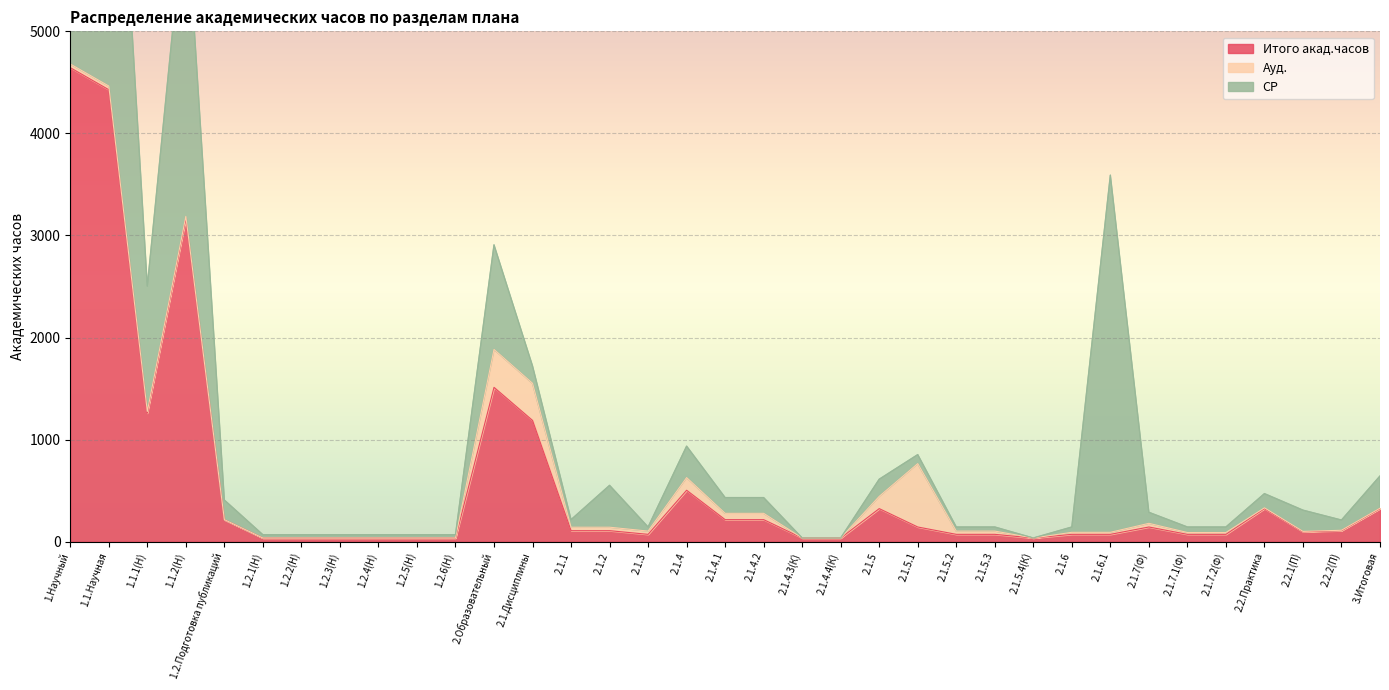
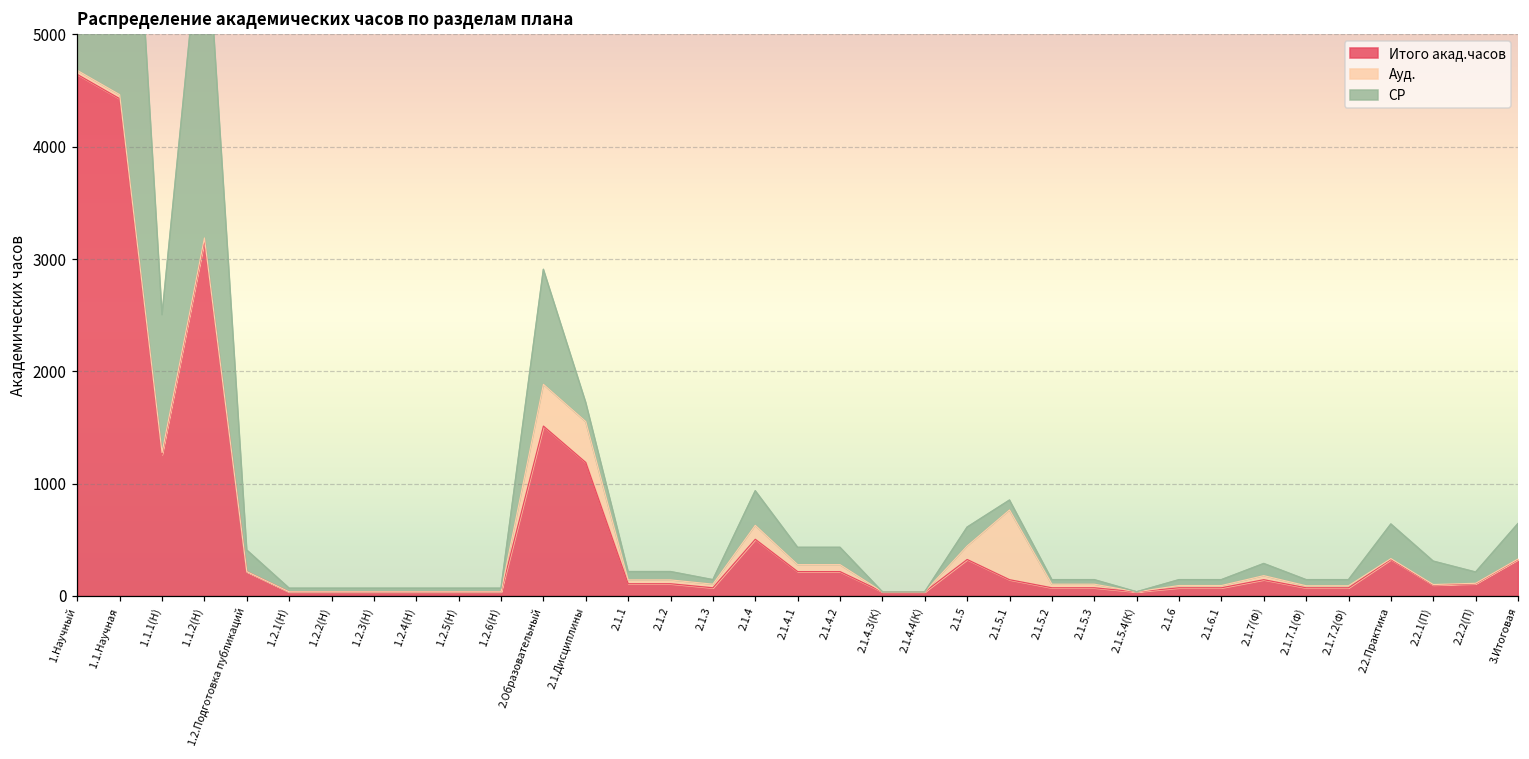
  {
    "Итого акад.часов": {
      "1.Научный": 4640,
      "1.1.Научная": 4430,
      "2.Образовательный": 1510,
      "2.1.Дисциплины": 1190,
      "2.1.1": 110,
      "2.1.2": 110,
      "2.1.3": 70,
      "2.1.4": 500,
      "2.1.4.1": 220,
      "2.1.4.2": 220,
      "2.1.5": 320,
      "2.1.5.1": 140,
      "2.1.5.2": 70,
      "2.1.5.3": 70,
      "2.1.7(Ф)": 140
    },
    "Ауд.": {
      "1.Научный": 40,
      "1.1.Научная": 40,
      "2.Образовательный": 370,
      "2.1.Дисциплины": 360,
      "2.1.1": 30,
      "2.1.2": 30,
      "2.1.3": 30,
      "2.1.4": 120,
      "2.1.4.1": 60,
      "2.1.4.2": 60,
      "2.1.5": 120,
      "2.1.5.1": 620,
      "2.1.5.2": 30,
      "2.1.5.3": 30,
      "2.1.7(Ф)": 40
    },
    "СР": {
      "1.1.1(Н)": 1230,
      "1.2.Подготовка публикаций": 190,
      "1.2.1(Н)": 30,
      "1.2.2(Н)": 30,
      "1.2.3(Н)": 30,
      "1.2.4(Н)": 30,
      "1.2.5(Н)": 30,
      "1.2.6(Н)": 30,
      "2.Образовательный": 1020,
      "2.1.Дисциплины": 170,
      "2.1.1": 70,
-     "2.1.2": 410,
+     "2.1.2": 70,
      "2.1.3": 40,
      "2.1.4": 310,
      "2.1.4.1": 150,
      "2.1.4.2": 150,
      "2.1.5": 170,
      "2.1.5.1": 90,
      "2.1.5.2": 40,
      "2.1.5.3": 40,
      "2.1.6": 50,
-     "2.1.6.1": 3500,
+     "2.1.6.1": 50,
      "2.1.7(Ф)": 110,
      "2.1.7.1(Ф)": 50,
      "2.1.7.2(Ф)": 50,
-     "2.2.Практика": 140,
+     "2.2.Практика": 310,
      "2.2.1(П)": 210,
      "2.2.2(П)": 100,
      "3.Итоговая": 320
    }
  }
